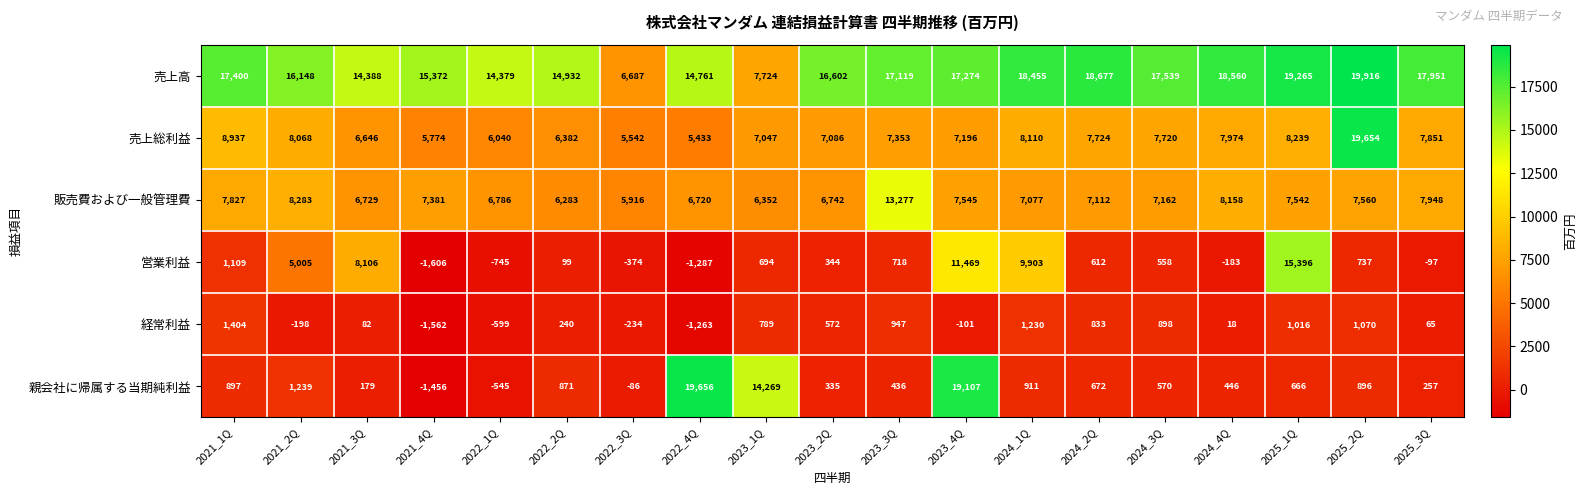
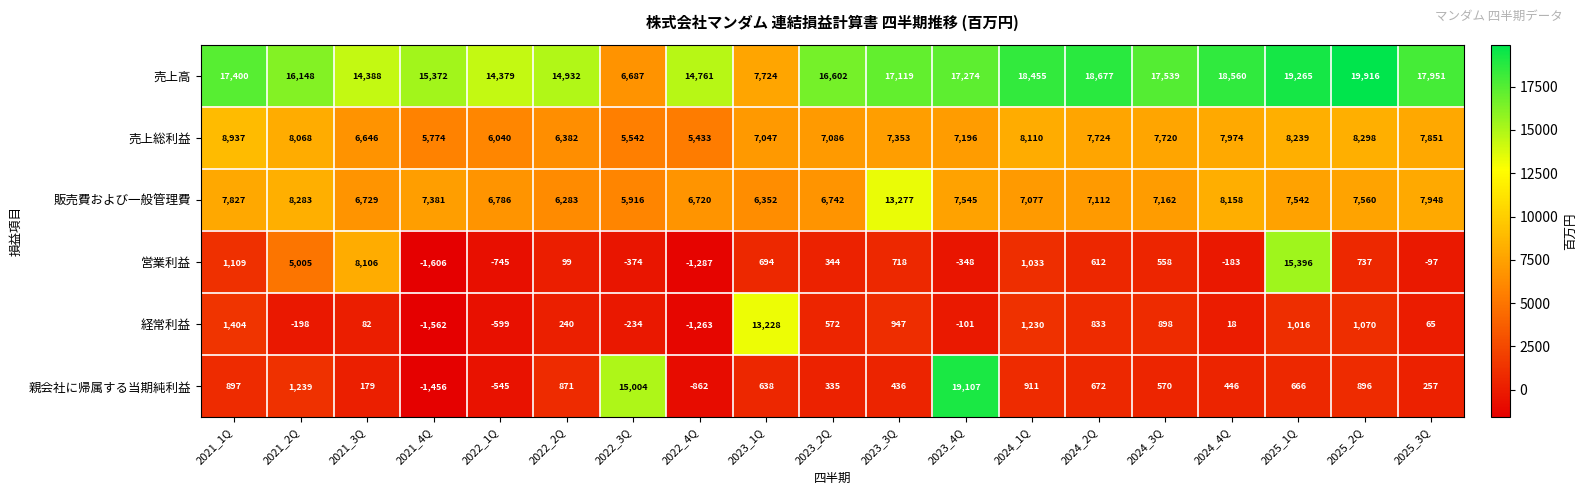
  {
    "売上高": {
      "2021_1Q": "17,400",
      "2021_2Q": "16,148",
      "2021_3Q": "14,388",
      "2021_4Q": "15,372",
      "2022_1Q": "14,379",
      "2022_2Q": "14,932",
      "2022_3Q": "6,687",
      "2022_4Q": "14,761",
      "2023_1Q": "7,724",
      "2023_2Q": "16,602",
      "2023_3Q": "17,119",
      "2023_4Q": "17,274",
      "2024_1Q": "18,455",
      "2024_2Q": "18,677",
      "2024_3Q": "17,539",
      "2024_4Q": "18,560",
      "2025_1Q": "19,265",
      "2025_2Q": "19,916",
      "2025_3Q": "17,951"
    },
    "売上総利益": {
      "2021_1Q": "8,937",
      "2021_2Q": "8,068",
      "2021_3Q": "6,646",
      "2021_4Q": "5,774",
      "2022_1Q": "6,040",
      "2022_2Q": "6,382",
      "2022_3Q": "5,542",
      "2022_4Q": "5,433",
      "2023_1Q": "7,047",
      "2023_2Q": "7,086",
      "2023_3Q": "7,353",
      "2023_4Q": "7,196",
      "2024_1Q": "8,110",
      "2024_2Q": "7,724",
      "2024_3Q": "7,720",
      "2024_4Q": "7,974",
      "2025_1Q": "8,239",
-     "2025_2Q": "19,654",
+     "2025_2Q": "8,298",
      "2025_3Q": "7,851"
    },
    "販売費および一般管理費": {
      "2021_1Q": "7,827",
      "2021_2Q": "8,283",
      "2021_3Q": "6,729",
      "2021_4Q": "7,381",
      "2022_1Q": "6,786",
      "2022_2Q": "6,283",
      "2022_3Q": "5,916",
      "2022_4Q": "6,720",
      "2023_1Q": "6,352",
      "2023_2Q": "6,742",
      "2023_3Q": "13,277",
      "2023_4Q": "7,545",
      "2024_1Q": "7,077",
      "2024_2Q": "7,112",
      "2024_3Q": "7,162",
      "2024_4Q": "8,158",
      "2025_1Q": "7,542",
      "2025_2Q": "7,560",
      "2025_3Q": "7,948"
    },
    "営業利益": {
      "2021_1Q": "1,109",
      "2021_2Q": "5,005",
      "2021_3Q": "8,106",
      "2021_4Q": "-1,606",
      "2022_1Q": "-745",
      "2022_2Q": "99",
      "2022_3Q": "-374",
      "2022_4Q": "-1,287",
      "2023_1Q": "694",
      "2023_2Q": "344",
      "2023_3Q": "718",
-     "2023_4Q": "11,469",
-     "2024_1Q": "9,903",
+     "2023_4Q": "-348",
+     "2024_1Q": "1,033",
      "2024_2Q": "612",
      "2024_3Q": "558",
      "2024_4Q": "-183",
      "2025_1Q": "15,396",
      "2025_2Q": "737",
      "2025_3Q": "-97"
    },
    "経常利益": {
      "2021_1Q": "1,404",
      "2021_2Q": "-198",
      "2021_3Q": "82",
      "2021_4Q": "-1,562",
      "2022_1Q": "-599",
      "2022_2Q": "240",
      "2022_3Q": "-234",
      "2022_4Q": "-1,263",
-     "2023_1Q": "789",
+     "2023_1Q": "13,228",
      "2023_2Q": "572",
      "2023_3Q": "947",
      "2023_4Q": "-101",
      "2024_1Q": "1,230",
      "2024_2Q": "833",
      "2024_3Q": "898",
      "2024_4Q": "18",
      "2025_1Q": "1,016",
      "2025_2Q": "1,070",
      "2025_3Q": "65"
    },
    "親会社に帰属する当期純利益": {
      "2021_1Q": "897",
      "2021_2Q": "1,239",
      "2021_3Q": "179",
      "2021_4Q": "-1,456",
      "2022_1Q": "-545",
      "2022_2Q": "871",
-     "2022_3Q": "-86",
-     "2022_4Q": "19,656",
-     "2023_1Q": "14,269",
+     "2022_3Q": "15,004",
+     "2022_4Q": "-862",
+     "2023_1Q": "638",
      "2023_2Q": "335",
      "2023_3Q": "436",
      "2023_4Q": "19,107",
      "2024_1Q": "911",
      "2024_2Q": "672",
      "2024_3Q": "570",
      "2024_4Q": "446",
      "2025_1Q": "666",
      "2025_2Q": "896",
      "2025_3Q": "257"
    }
  }
